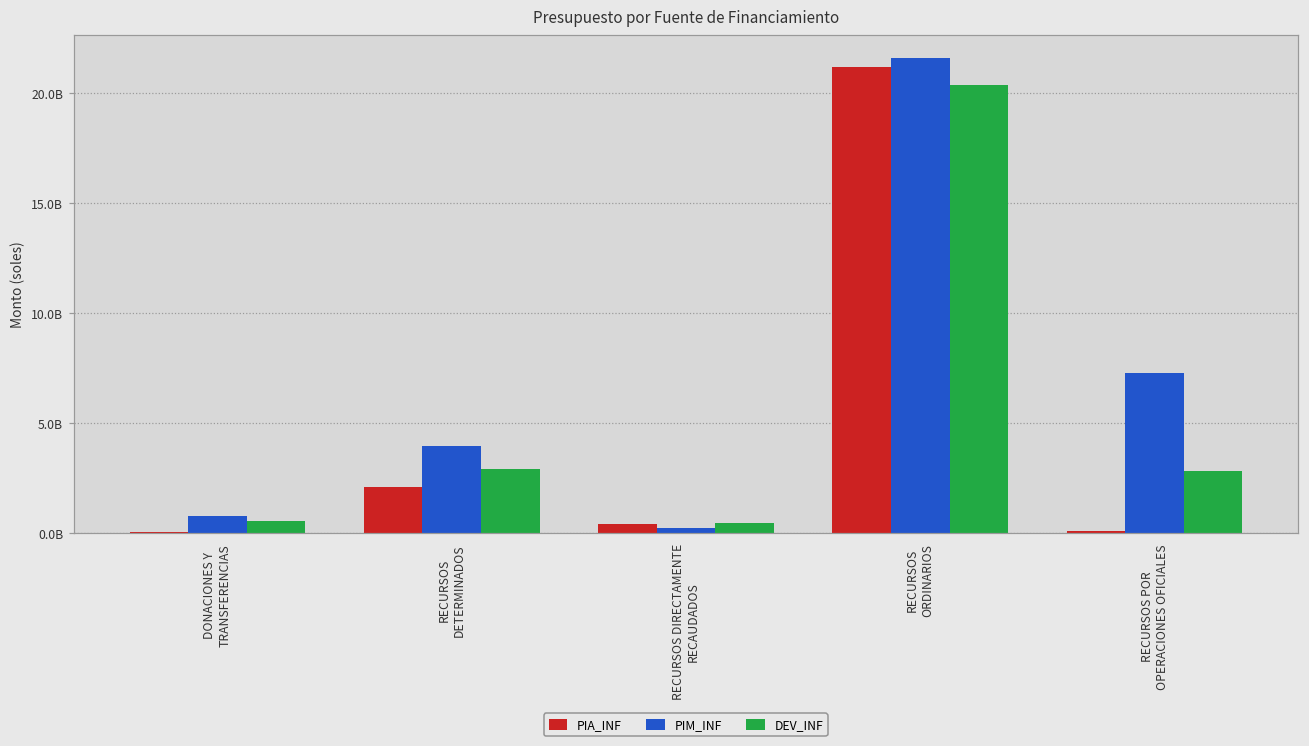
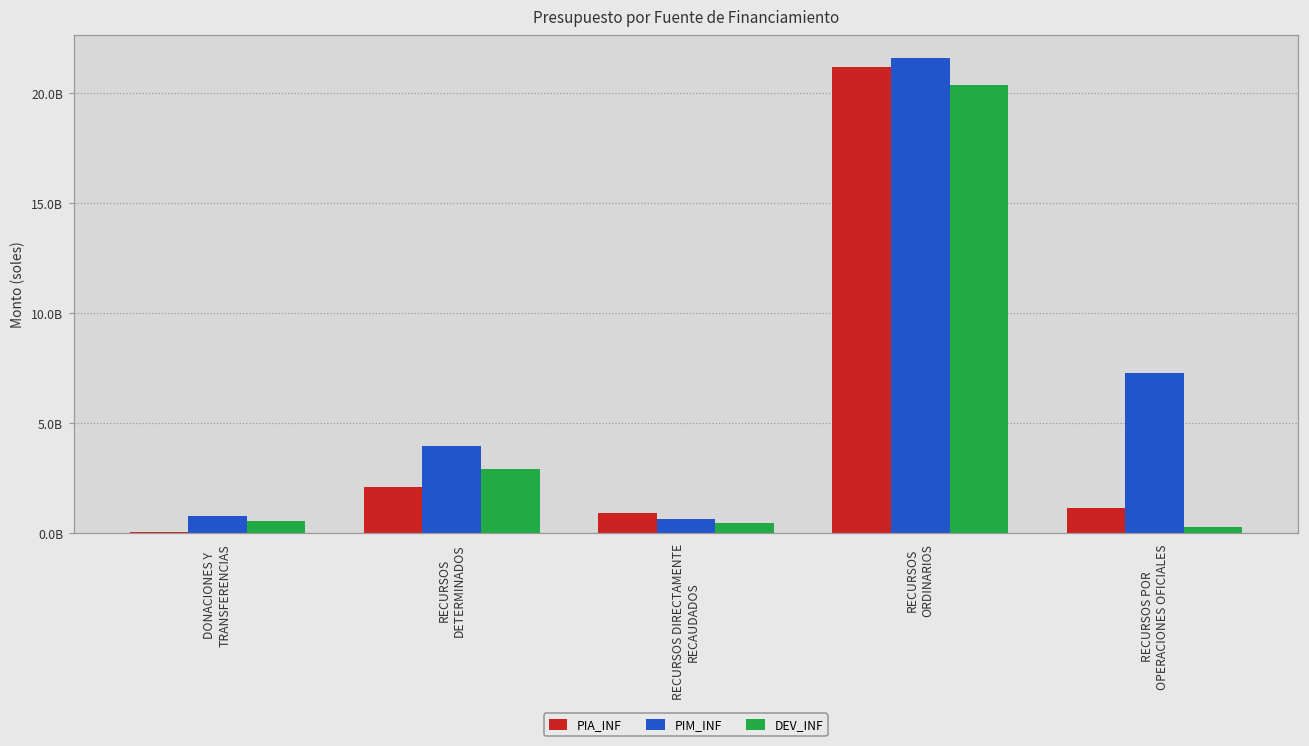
  {
    "PIA_INF": {
      "RECURSOS DETERMINADOS": 2100000000,
-     "RECURSOS DIRECTAMENTE RECAUDADOS": 400000000,
+     "RECURSOS DIRECTAMENTE RECAUDADOS": 900000000,
      "RECURSOS ORDINARIOS": 21200000000,
-     "RECURSOS POR OPERACIONES OFICIALES": 100000000
+     "RECURSOS POR OPERACIONES OFICIALES": 1100000000
    },
    "PIM_INF": {
      "DONACIONES Y TRANSFERENCIAS": 800000000,
      "RECURSOS DETERMINADOS": 3900000000,
-     "RECURSOS DIRECTAMENTE RECAUDADOS": 200000000,
+     "RECURSOS DIRECTAMENTE RECAUDADOS": 600000000,
      "RECURSOS ORDINARIOS": 21600000000,
      "RECURSOS POR OPERACIONES OFICIALES": 7300000000
    },
    "DEV_INF": {
      "DONACIONES Y TRANSFERENCIAS": 500000000,
      "RECURSOS DETERMINADOS": 2900000000,
      "RECURSOS DIRECTAMENTE RECAUDADOS": 400000000,
      "RECURSOS ORDINARIOS": 20400000000,
-     "RECURSOS POR OPERACIONES OFICIALES": 2800000000
+     "RECURSOS POR OPERACIONES OFICIALES": 300000000
    }
  }
